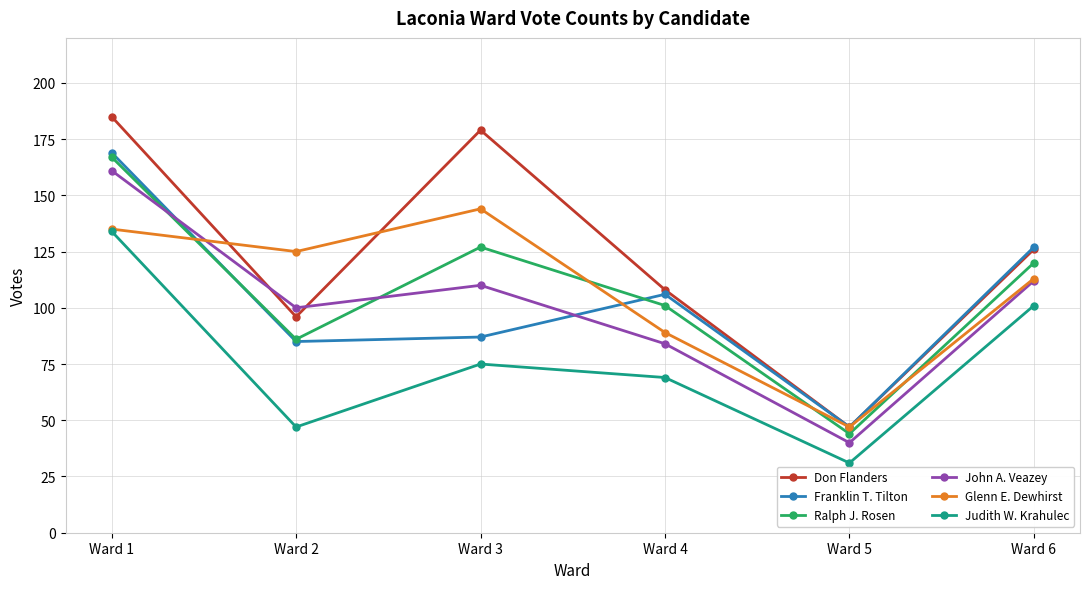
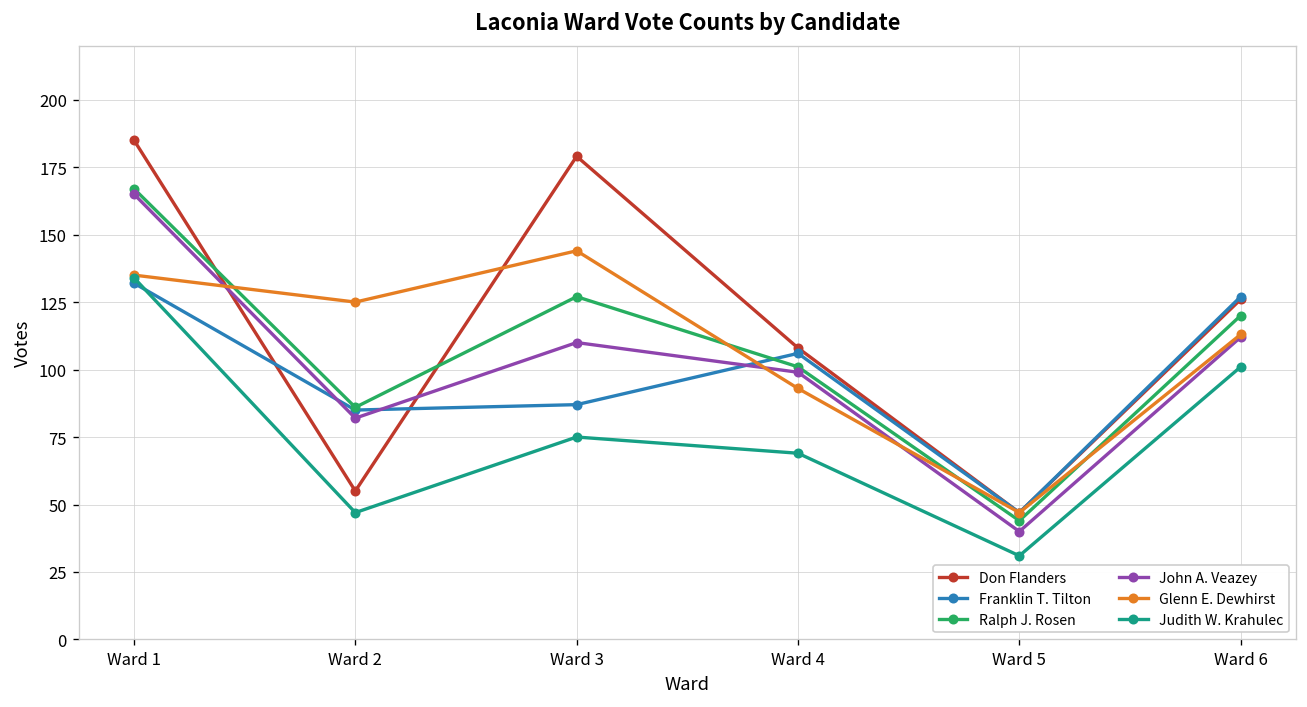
  {
    "Don Flanders": {
      "Ward 1": 185,
-     "Ward 2": 96,
+     "Ward 2": 55,
      "Ward 3": 179,
      "Ward 4": 108
    },
    "Franklin T. Tilton": {
-     "Ward 1": 169,
+     "Ward 1": 132,
      "Ward 3": 87,
      "Ward 4": 106
    },
    "John A. Veazey": {
-     "Ward 1": 161,
-     "Ward 2": 100,
+     "Ward 1": 165,
+     "Ward 2": 82,
      "Ward 3": 110,
-     "Ward 4": 84,
+     "Ward 4": 99,
      "Ward 5": 40
    },
    "Glenn E. Dewhirst": {
      "Ward 2": 125,
      "Ward 3": 144,
-     "Ward 4": 89
+     "Ward 4": 93
    }
  }
